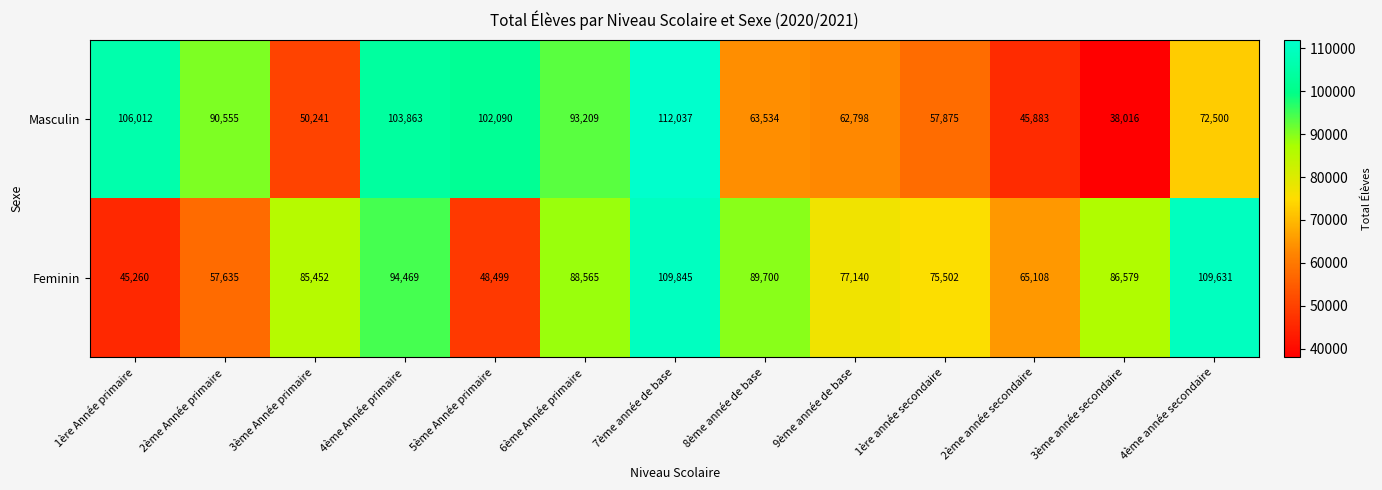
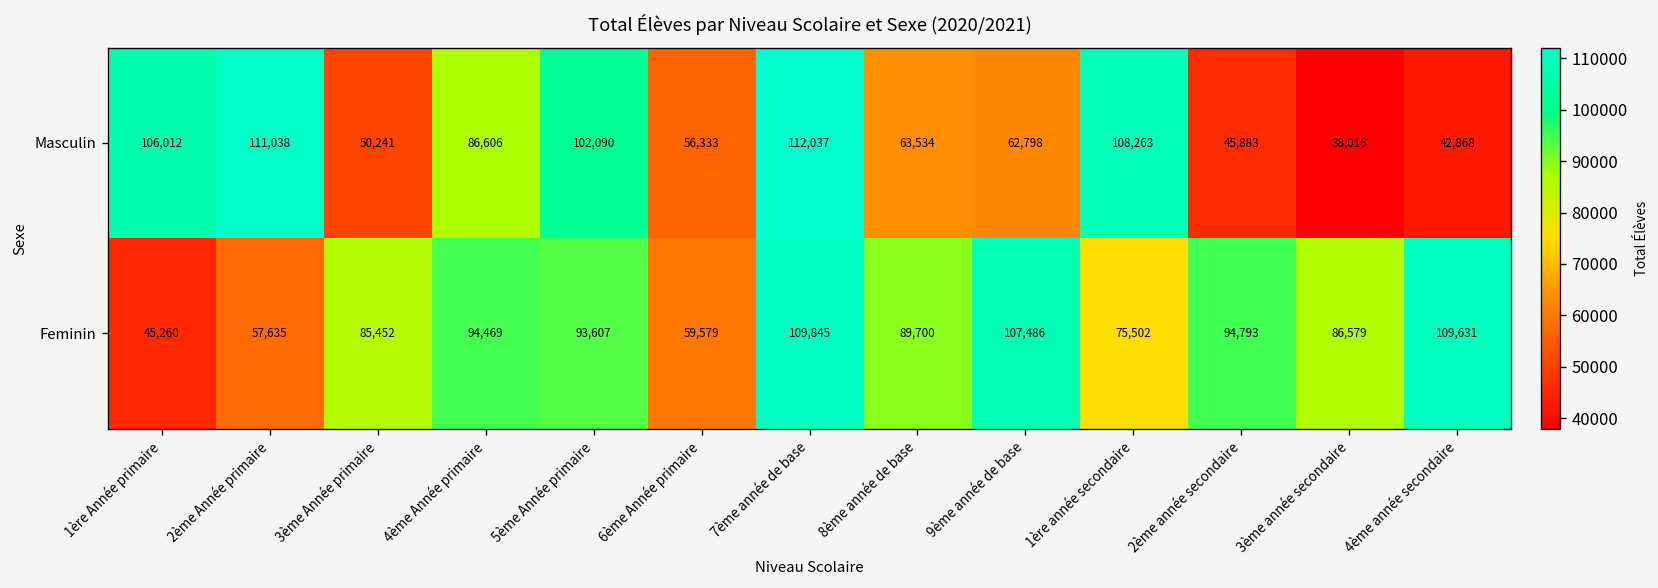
  {
    "Masculin": {
      "1ère Année primaire": "106,012",
-     "2ème Année primaire": "90,555",
+     "2ème Année primaire": "111,038",
      "3ème Année primaire": "50,241",
-     "4ème Année primaire": "103,863",
+     "4ème Année primaire": "86,606",
      "5ème Année primaire": "102,090",
-     "6ème Année primaire": "93,209",
+     "6ème Année primaire": "56,333",
      "7ème année de base": "112,037",
      "8ème année de base": "63,534",
      "9ème année de base": "62,798",
-     "1ère année secondaire": "57,875",
+     "1ère année secondaire": "108,263",
      "2ème année secondaire": "45,883",
      "3ème année secondaire": "38,016",
-     "4ème année secondaire": "72,500"
+     "4ème année secondaire": "42,868"
    },
    "Feminin": {
      "1ère Année primaire": "45,260",
      "2ème Année primaire": "57,635",
      "3ème Année primaire": "85,452",
      "4ème Année primaire": "94,469",
-     "5ème Année primaire": "48,499",
-     "6ème Année primaire": "88,565",
+     "5ème Année primaire": "93,607",
+     "6ème Année primaire": "59,579",
      "7ème année de base": "109,845",
      "8ème année de base": "89,700",
-     "9ème année de base": "77,140",
+     "9ème année de base": "107,486",
      "1ère année secondaire": "75,502",
-     "2ème année secondaire": "65,108",
+     "2ème année secondaire": "94,793",
      "3ème année secondaire": "86,579",
      "4ème année secondaire": "109,631"
    }
  }
